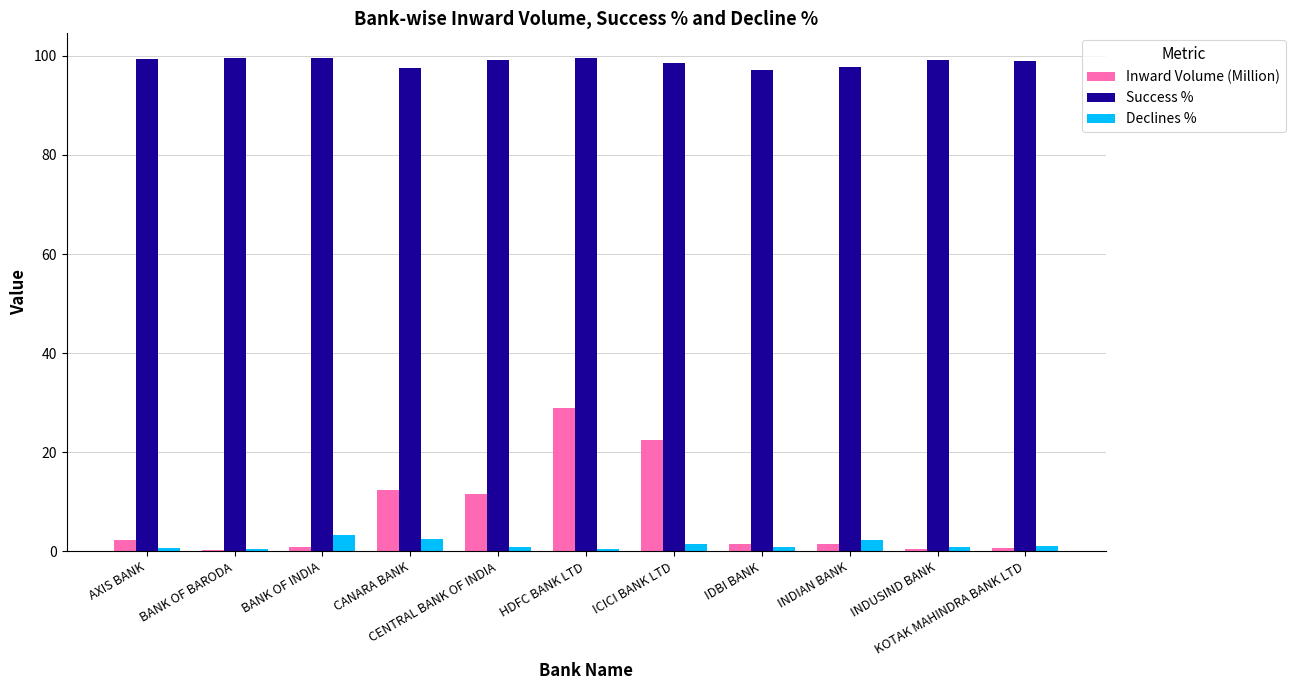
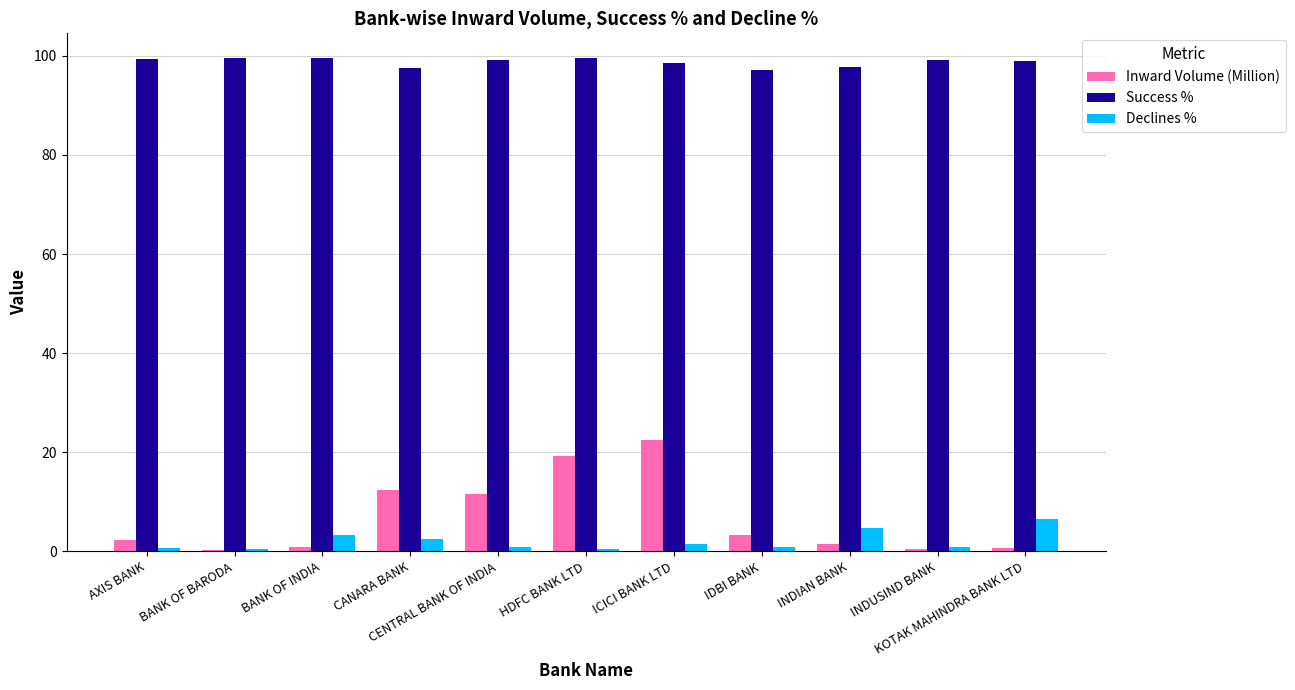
  {
    "Inward Volume (Million)": {
      "AXIS BANK": 2,
      "BANK OF INDIA": 1,
      "CANARA BANK": 12,
      "CENTRAL BANK OF INDIA": 12,
-     "HDFC BANK LTD": 29,
+     "HDFC BANK LTD": 19,
      "ICICI BANK LTD": 22,
-     "IDBI BANK": 2,
+     "IDBI BANK": 3,
      "INDIAN BANK": 2,
      "KOTAK MAHINDRA BANK LTD": 1
    },
    "Success %": {
      "AXIS BANK": 99,
      "BANK OF BARODA": 100,
      "BANK OF INDIA": 99,
      "CANARA BANK": 98,
      "CENTRAL BANK OF INDIA": 99,
      "HDFC BANK LTD": 100,
      "ICICI BANK LTD": 99,
      "IDBI BANK": 97,
      "INDIAN BANK": 98,
      "INDUSIND BANK": 99,
      "KOTAK MAHINDRA BANK LTD": 99
    },
    "Declines %": {
      "AXIS BANK": 1,
      "BANK OF INDIA": 3,
      "CANARA BANK": 2,
      "CENTRAL BANK OF INDIA": 1,
      "ICICI BANK LTD": 1,
      "IDBI BANK": 1,
-     "INDIAN BANK": 2,
+     "INDIAN BANK": 5,
      "INDUSIND BANK": 1,
-     "KOTAK MAHINDRA BANK LTD": 1
+     "KOTAK MAHINDRA BANK LTD": 7
    }
  }
